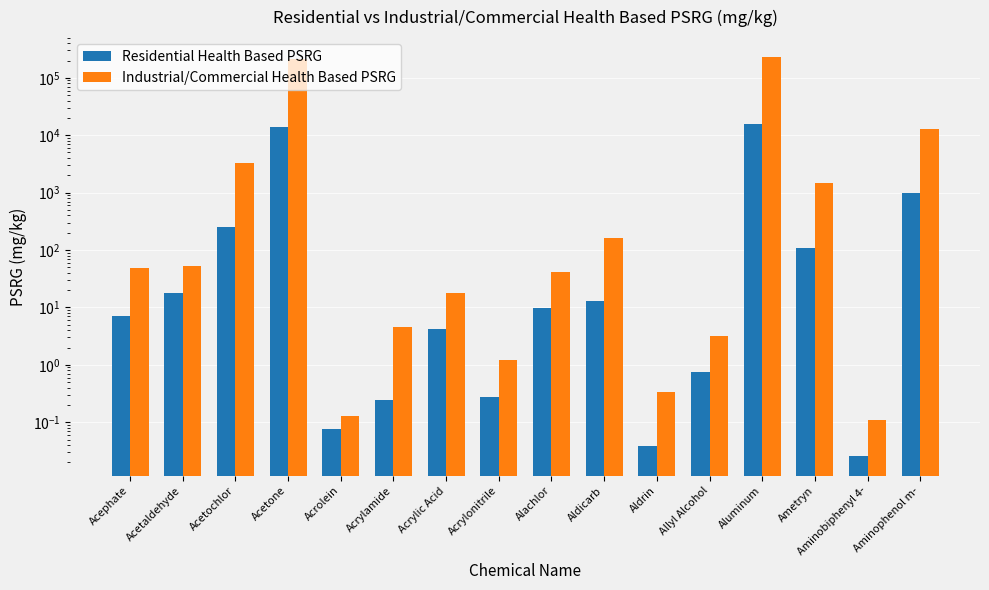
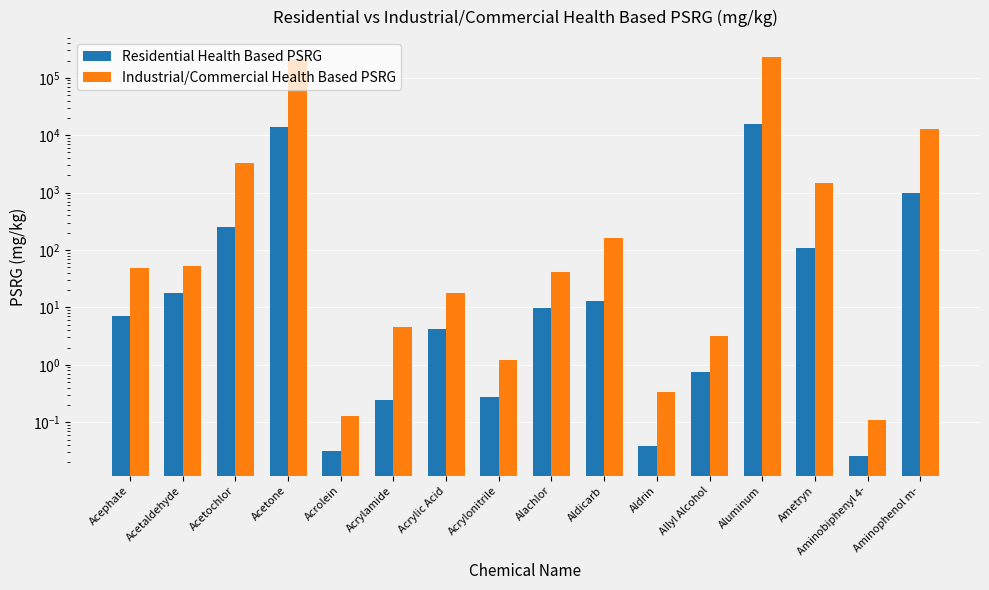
  {
    "Residential Health Based PSRG": {
      "Acephate": 7,
      "Acetaldehyde": 18,
      "Acetochlor": 300,
      "Acetone": 14000,
-     "Acrolein": 0.08,
+     "Acrolein": 0.03,
      "Acrylamide": 0.24,
      "Acrylic Acid": 4,
      "Acrylonitrile": 0.3,
      "Alachlor": 10,
      "Aldicarb": 13,
      "Aldrin": 0.04,
      "Allyl Alcohol": 0.8,
      "Aluminum": 16000,
      "Ametryn": 110,
      "Aminobiphenyl 4-": 0.03,
      "Aminophenol m-": 1000
    },
    "Industrial/Commercial Health Based PSRG": {
      "Acephate": 50,
      "Acetaldehyde": 50,
      "Acetochlor": 3000,
      "Acrolein": 0.13,
      "Acrylamide": 5,
      "Acrylic Acid": 18,
      "Acrylonitrile": 1.2,
      "Alachlor": 40,
      "Aldicarb": 160,
      "Aldrin": 0.3,
      "Allyl Alcohol": 3,
      "Aluminum": 230000,
      "Ametryn": 1500,
      "Aminobiphenyl 4-": 0.11,
      "Aminophenol m-": 13000
    }
  }
